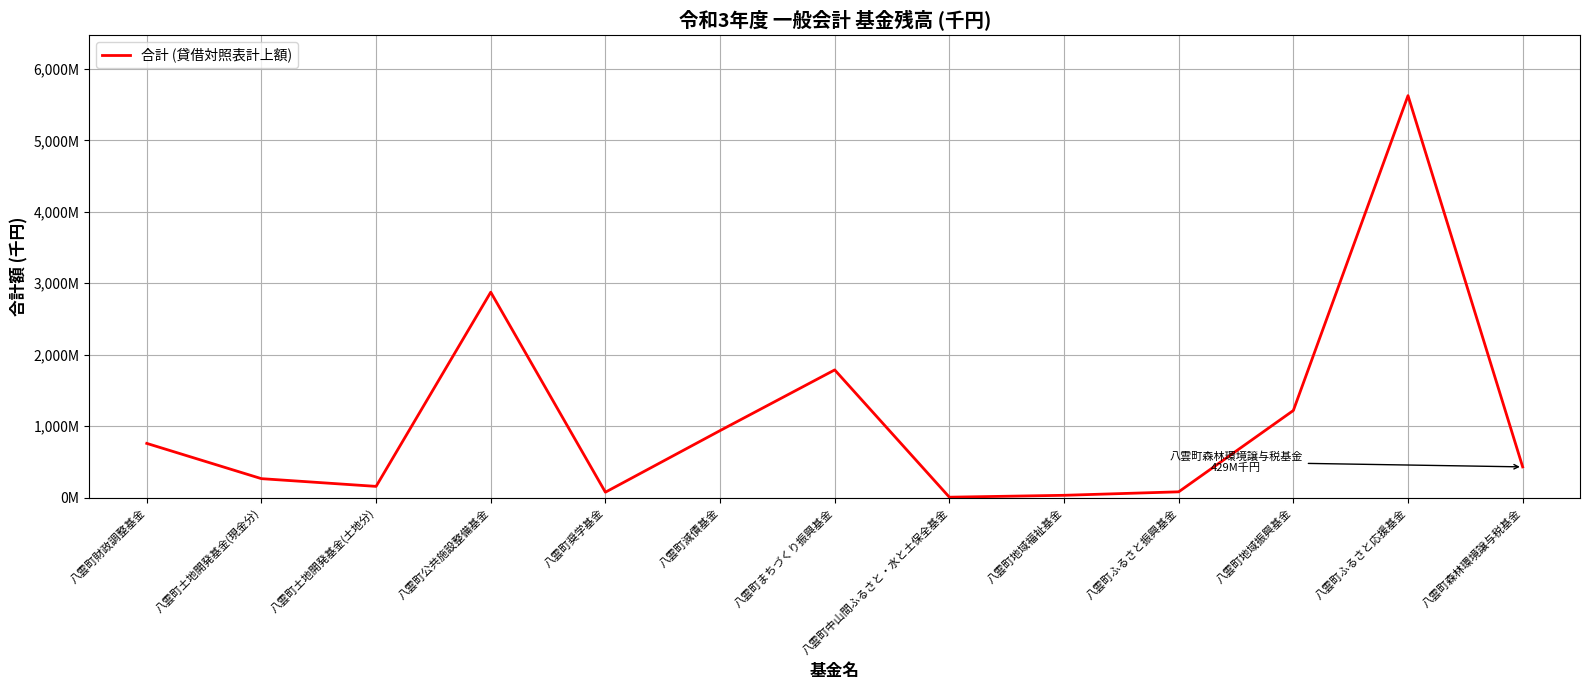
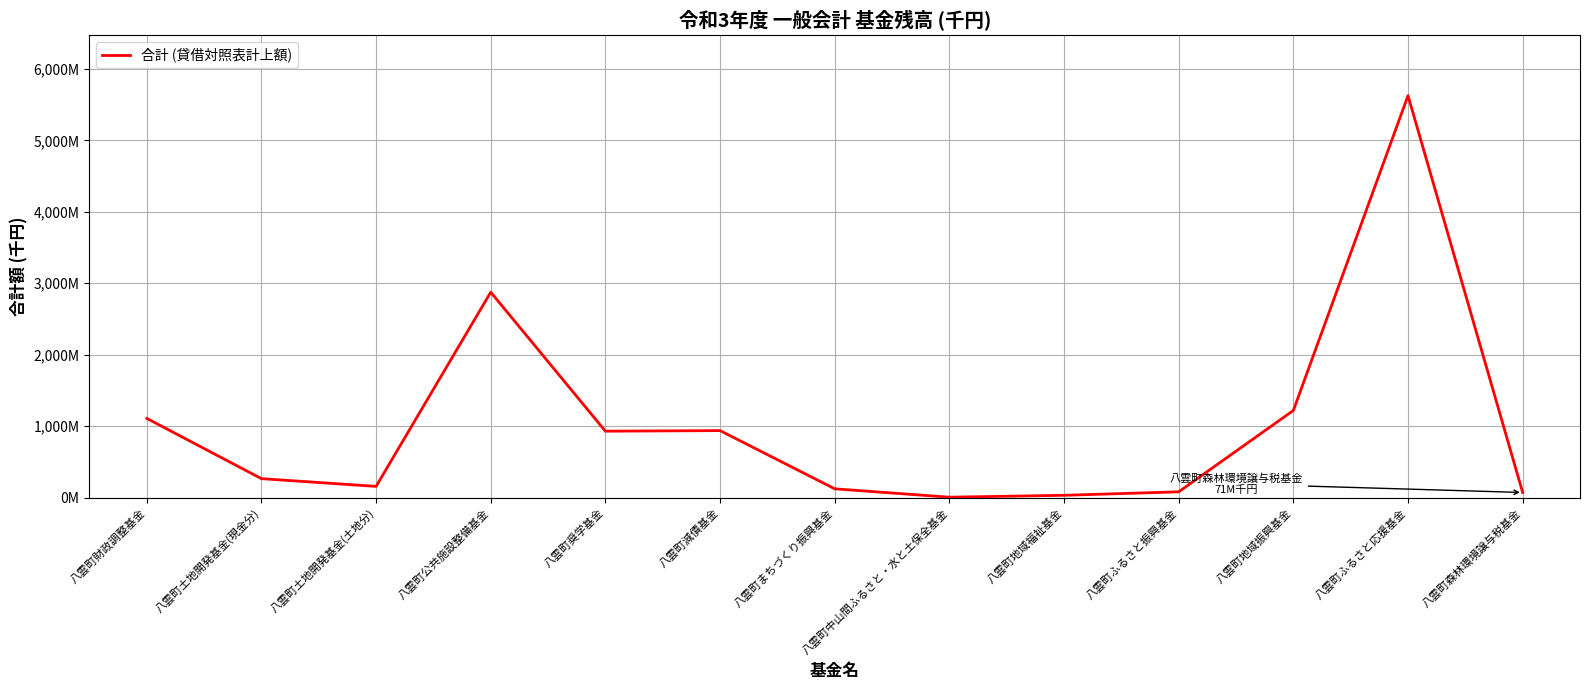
  {
-   "八雲町財政調整基金": "800,000,000",
-   "八雲町奨学基金": "100,000,000",
-   "八雲町まちづくり振興基金": "1,800,000,000",
-   "八雲町森林環境譲与税基金": "429"
+   "八雲町財政調整基金": "1,100,000,000",
+   "八雲町奨学基金": "900,000,000",
+   "八雲町まちづくり振興基金": "100,000,000",
+   "八雲町森林環境譲与税基金": "71"
  }
